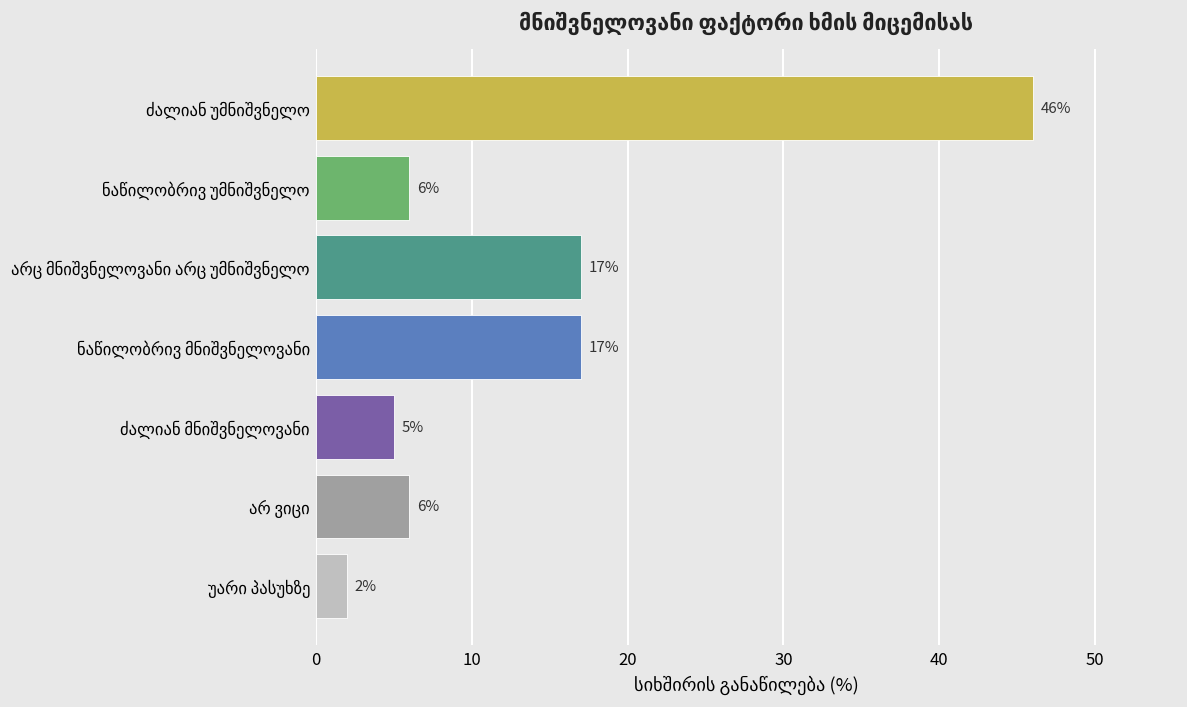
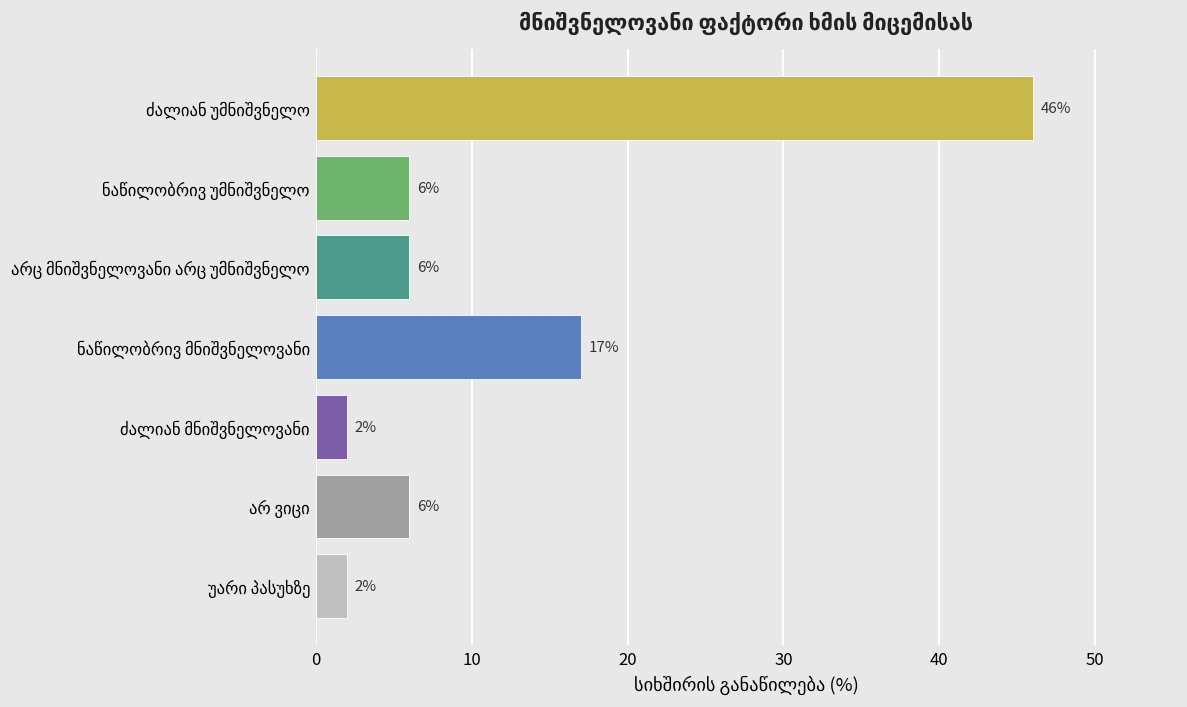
  {
    "ძალიან უმნიშვნელო": "46%",
    "ნაწილობრივ უმნიშვნელო": "6%",
-   "არც მნიშვნელოვანი არც უმნიშვნელო": "17%",
+   "არც მნიშვნელოვანი არც უმნიშვნელო": "6%",
    "ნაწილობრივ მნიშვნელოვანი": "17%",
-   "ძალიან მნიშვნელოვანი": "5%",
+   "ძალიან მნიშვნელოვანი": "2%",
    "არ ვიცი": "6%",
    "უარი პასუხზე": "2%"
  }
